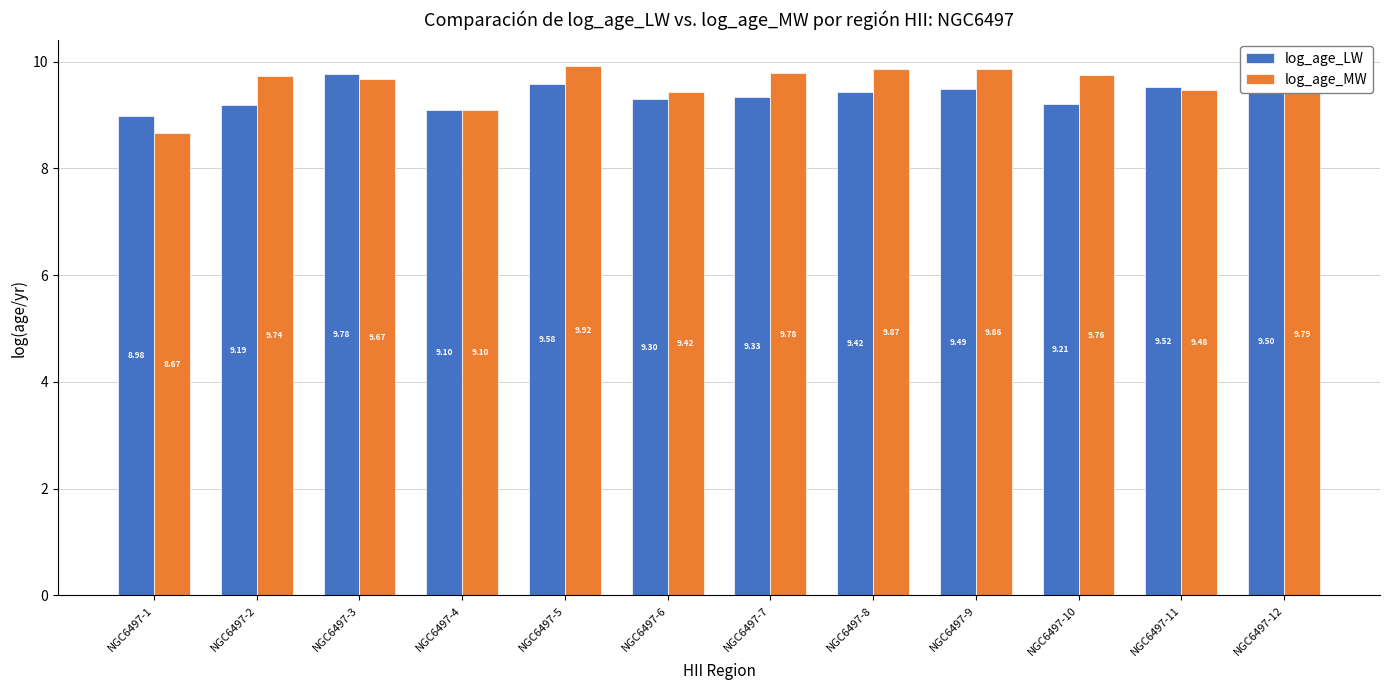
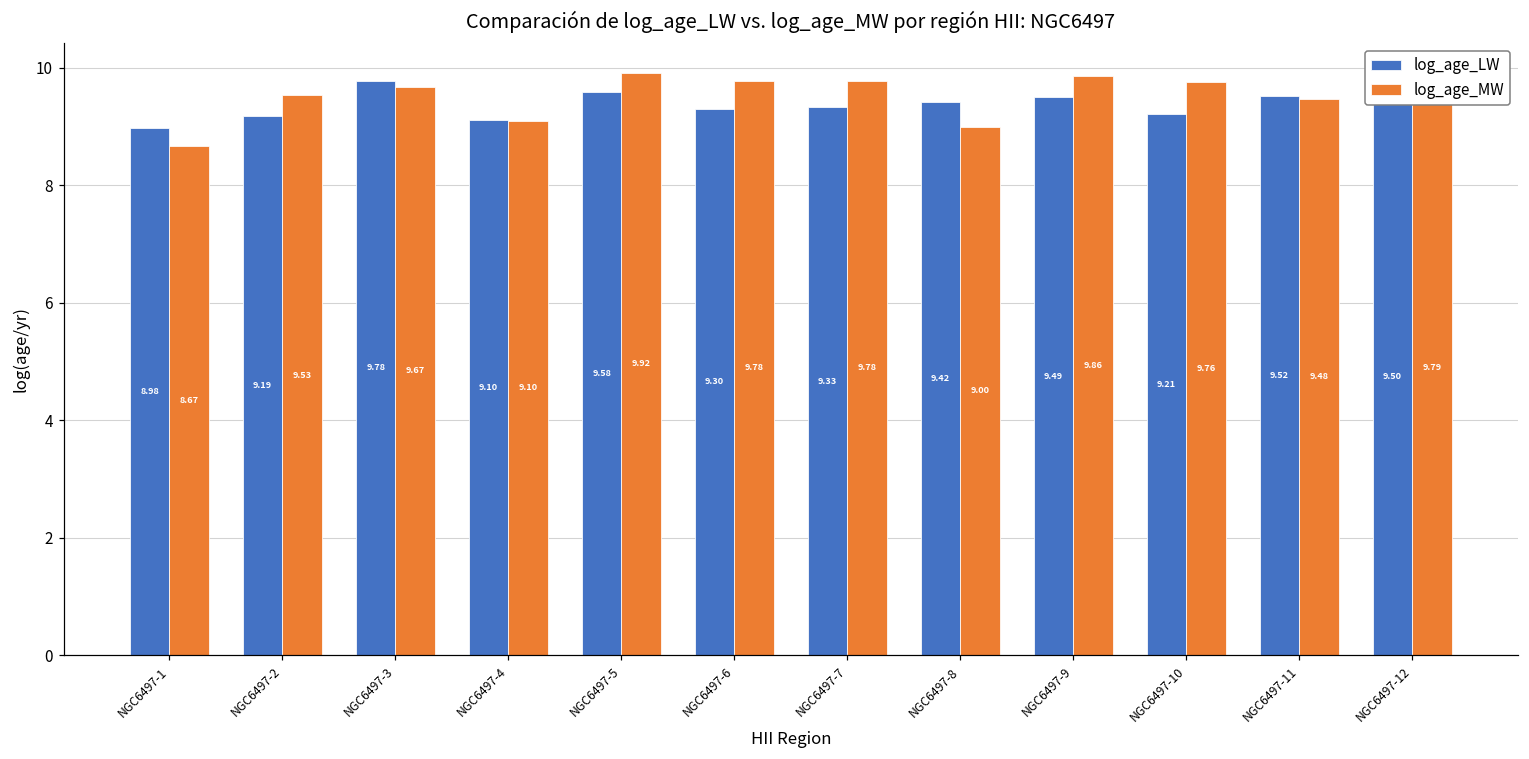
  {
    "log_age_LW": {
      "NGC6497-1": 8.98,
      "NGC6497-2": 9.19,
      "NGC6497-3": 9.78,
      "NGC6497-4": 9.10,
      "NGC6497-5": 9.58,
      "NGC6497-6": 9.30,
      "NGC6497-7": 9.33,
      "NGC6497-8": 9.42,
      "NGC6497-9": 9.49,
      "NGC6497-10": 9.21,
      "NGC6497-11": 9.52
    },
    "log_age_MW": {
      "NGC6497-1": 8.67,
-     "NGC6497-2": 9.74,
+     "NGC6497-2": 9.53,
      "NGC6497-3": 9.67,
      "NGC6497-4": 9.10,
      "NGC6497-5": 9.92,
-     "NGC6497-6": 9.42,
+     "NGC6497-6": 9.78,
      "NGC6497-7": 9.78,
-     "NGC6497-8": 9.87,
+     "NGC6497-8": 9.00,
      "NGC6497-9": 9.86,
      "NGC6497-10": 9.76,
      "NGC6497-11": 9.48
    }
  }
